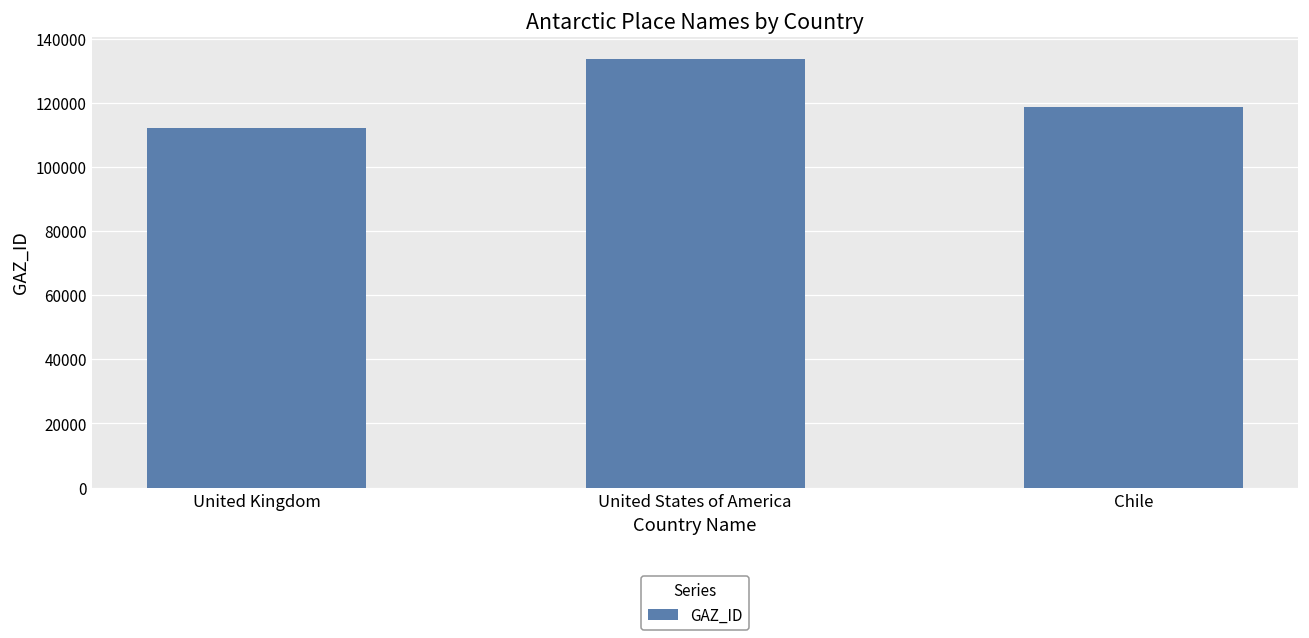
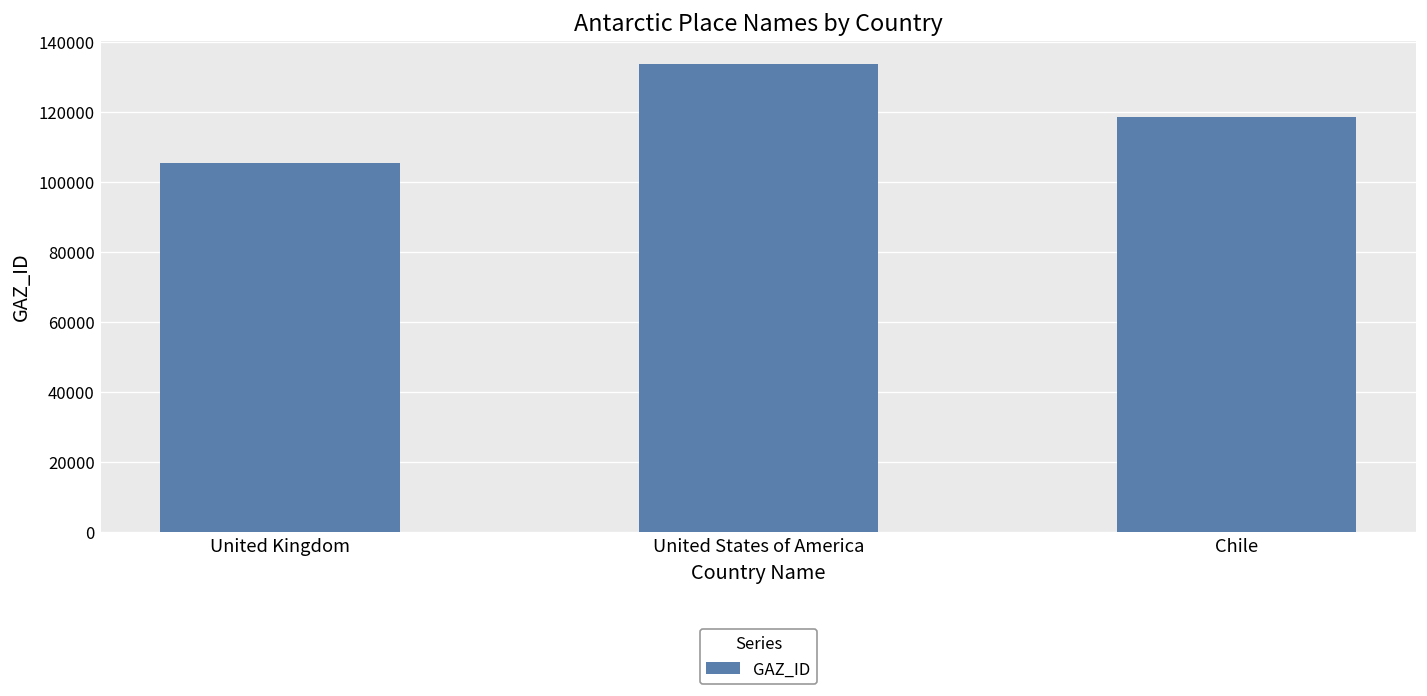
  {
-   "United Kingdom": 112000,
+   "United Kingdom": 105000,
    "United States of America": 134000,
    "Chile": 119000
  }
